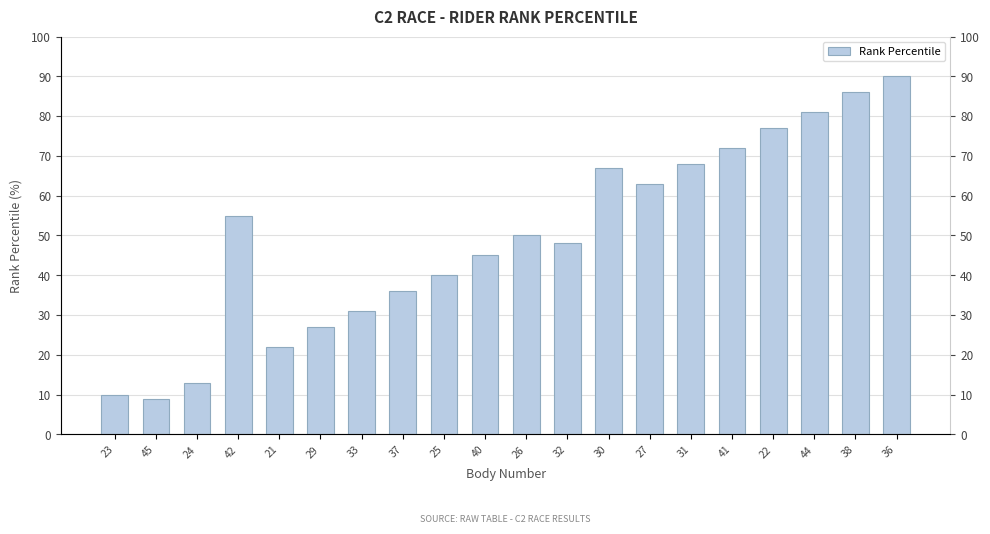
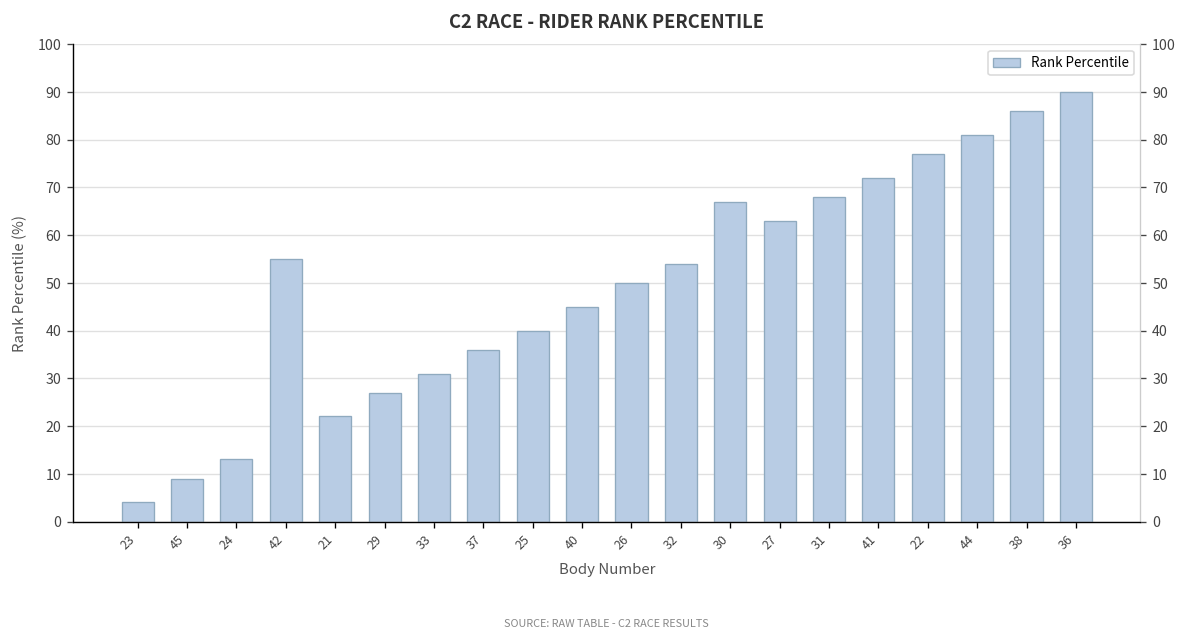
  {
-   "23": 10,
+   "23": 4,
    "45": 9,
    "24": 13,
    "42": 55,
    "21": 22,
    "29": 27,
    "33": 31,
    "37": 36,
    "25": 40,
    "40": 45,
    "26": 50,
-   "32": 48,
+   "32": 54,
    "30": 67,
    "27": 63,
    "31": 68,
    "41": 72,
    "22": 77,
    "44": 81,
    "38": 86,
    "36": 90
  }
